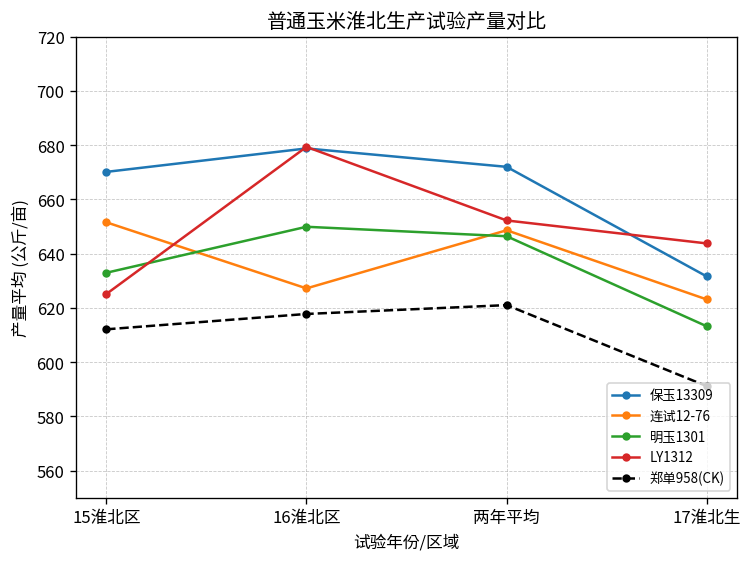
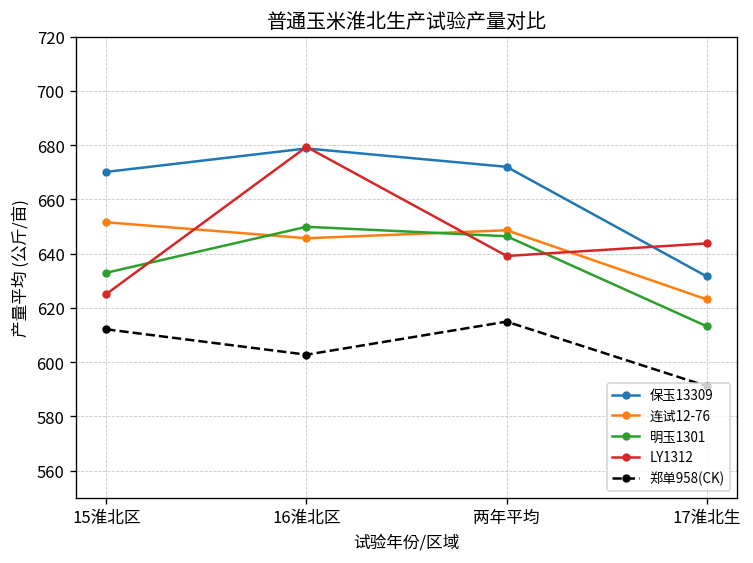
  {
    "保玉13309": {
      "15淮北区": 670,
      "两年平均": 672,
      "17淮北生": 632
    },
    "连试12-76": {
      "15淮北区": 652,
-     "16淮北区": 627,
+     "16淮北区": 646,
      "两年平均": 649,
      "17淮北生": 623
    },
    "明玉1301": {
      "15淮北区": 633,
      "16淮北区": 650,
      "两年平均": 646,
      "17淮北生": 613
    },
    "LY1312": {
      "15淮北区": 625,
-     "两年平均": 652,
+     "两年平均": 639,
      "17淮北生": 644
    },
    "郑单958(CK)": {
      "15淮北区": 612,
-     "16淮北区": 618,
-     "两年平均": 621,
+     "16淮北区": 603,
+     "两年平均": 615,
      "17淮北生": 591
    }
  }
